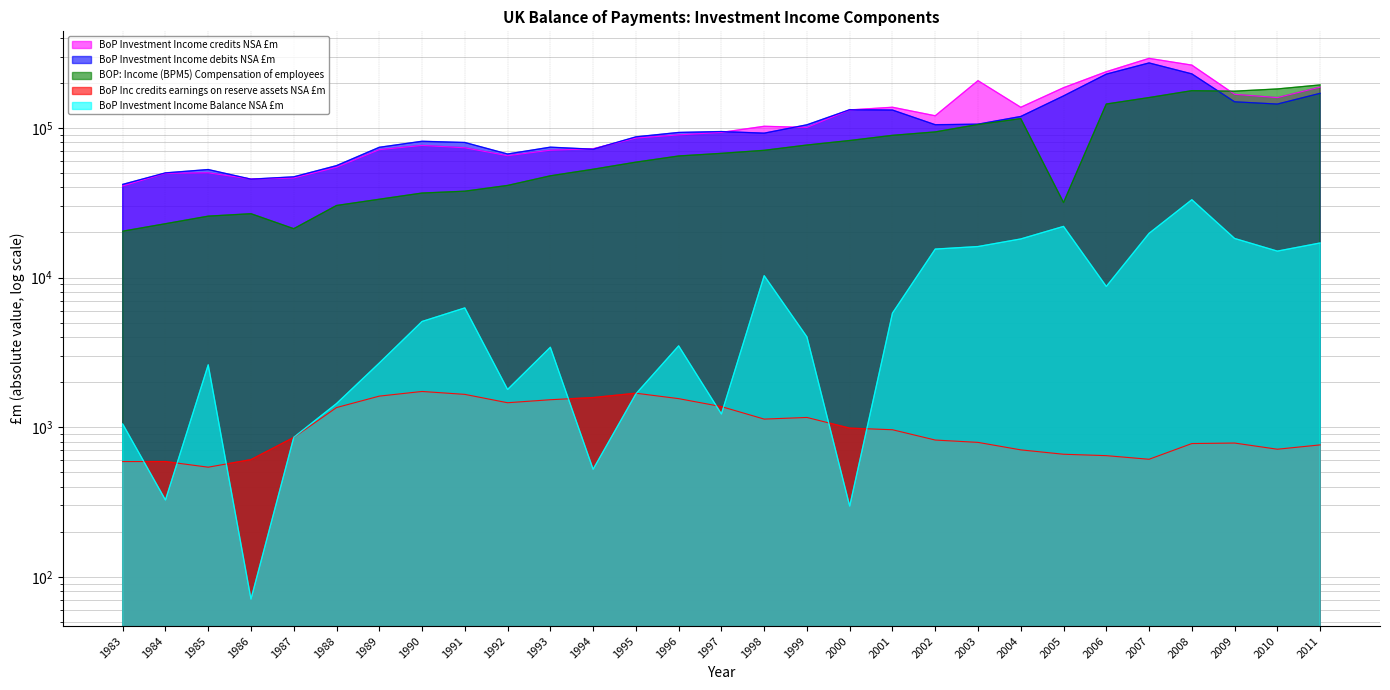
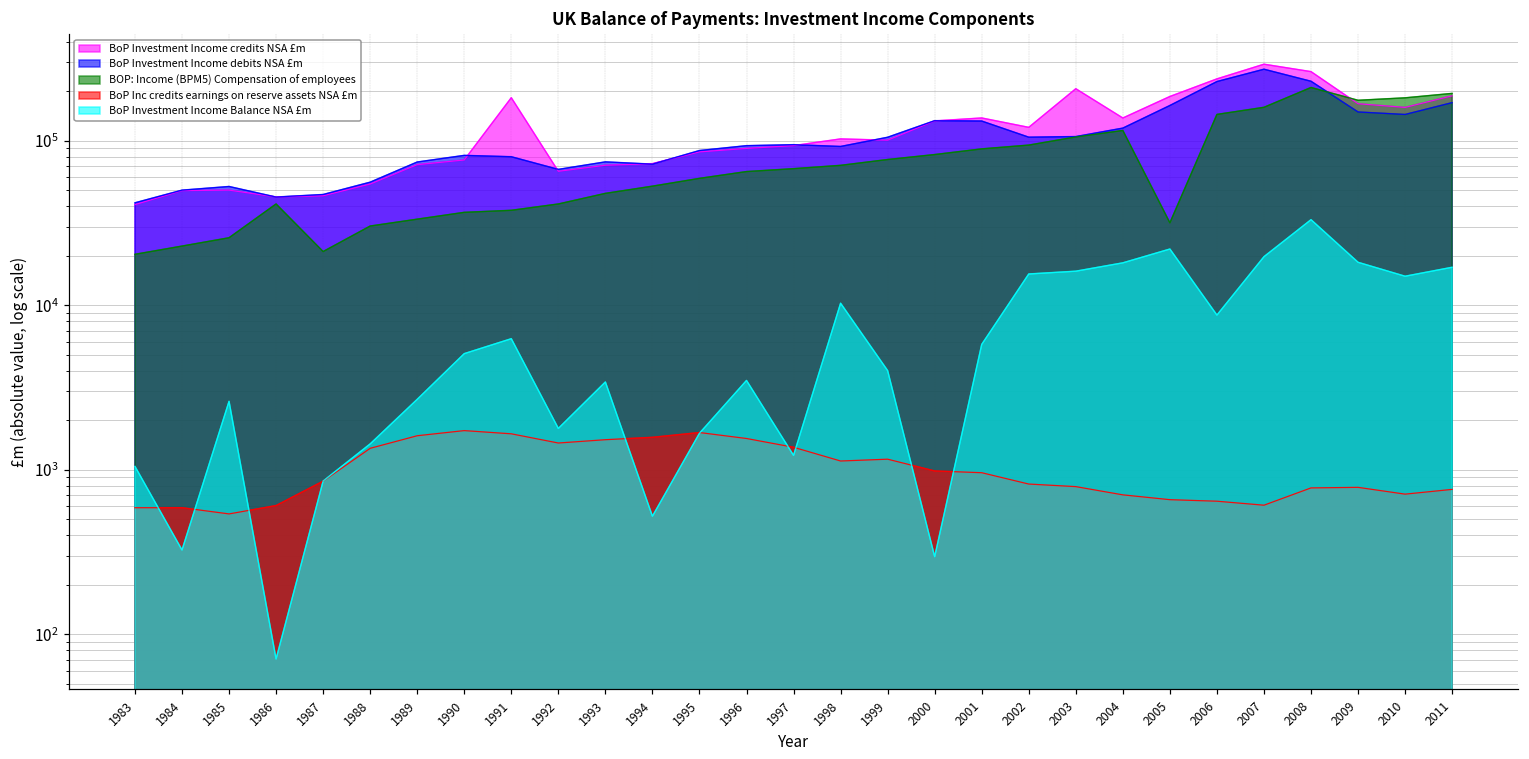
  {
    "BoP Investment Income credits NSA £m": {
      "1985": 50000,
      "1990": 80000,
-     "1991": 70000,
+     "1991": 180000,
      "1993": 70000,
      "1998": 100000,
      "1999": 100000,
      "2001": 140000,
      "2002": 120000,
      "2003": 210000,
      "2004": 140000,
      "2005": 190000,
      "2007": 290000,
      "2008": 260000,
      "2009": 170000,
      "2010": 160000
    },
    "BoP Investment Income debits NSA £m": {
      "1985": 53000,
      "1990": 80000,
      "1991": 80000,
      "1993": 70000,
      "1998": 90000,
      "1999": 100000,
      "2001": 130000,
      "2002": 110000,
      "2005": 160000,
      "2007": 270000,
      "2008": 230000,
      "2009": 150000,
      "2010": 140000,
      "2011": 170000
    },
    "BOP: Income (BPM5) Compensation of employees": {
      "1983": 20000,
      "1984": 23000,
      "1985": 26000,
-     "1986": 27000,
+     "1986": 41000,
      "1987": 21000,
      "1988": 30000,
      "1989": 33000,
      "1990": 37000,
      "1991": 38000,
      "1992": 41000,
      "1993": 48000,
      "1994": 53000,
      "1995": 59000,
      "1996": 65000,
      "1997": 70000,
      "1998": 70000,
      "1999": 80000,
      "2000": 80000,
      "2001": 90000,
      "2002": 90000,
      "2005": 32000,
      "2006": 140000,
      "2007": 160000,
-     "2008": 180000,
+     "2008": 210000,
      "2009": 180000,
      "2010": 180000
    },
    "BoP Inc credits earnings on reserve assets NSA £m": {
      "1983": 590,
      "1984": 590,
      "1985": 540,
      "1986": 610,
      "1988": 1400,
      "1989": 1600,
      "1990": 1700,
      "1991": 1700,
      "1992": 1500,
      "1993": 1500,
      "1994": 1600,
      "1996": 1600,
      "1997": 1400,
      "1998": 1100,
      "1999": 1200,
      "2000": 1000,
      "2001": 1000,
      "2002": 800,
      "2003": 800,
      "2004": 700,
      "2005": 700,
      "2006": 650,
      "2007": 610,
      "2008": 800,
      "2009": 800,
      "2010": 700,
      "2011": 800
    },
    "BoP Investment Income Balance NSA £m": {
      "1983": 1100,
      "1984": 330,
      "1985": 2600,
      "1986": 70,
      "1988": 1400,
      "1989": 2700,
      "1990": 5100,
      "1991": 6300,
      "1992": 1800,
      "1993": 3400,
      "1994": 520,
      "1996": 3500,
      "1997": 1200,
      "1998": 10000,
      "1999": 4000,
      "2000": 300,
      "2001": 5800,
      "2002": 15000,
      "2003": 16000,
      "2004": 18000,
      "2005": 22000,
      "2006": 9000,
      "2007": 20000,
      "2008": 33000,
      "2009": 18000,
      "2010": 15000,
      "2011": 17000
    }
  }
